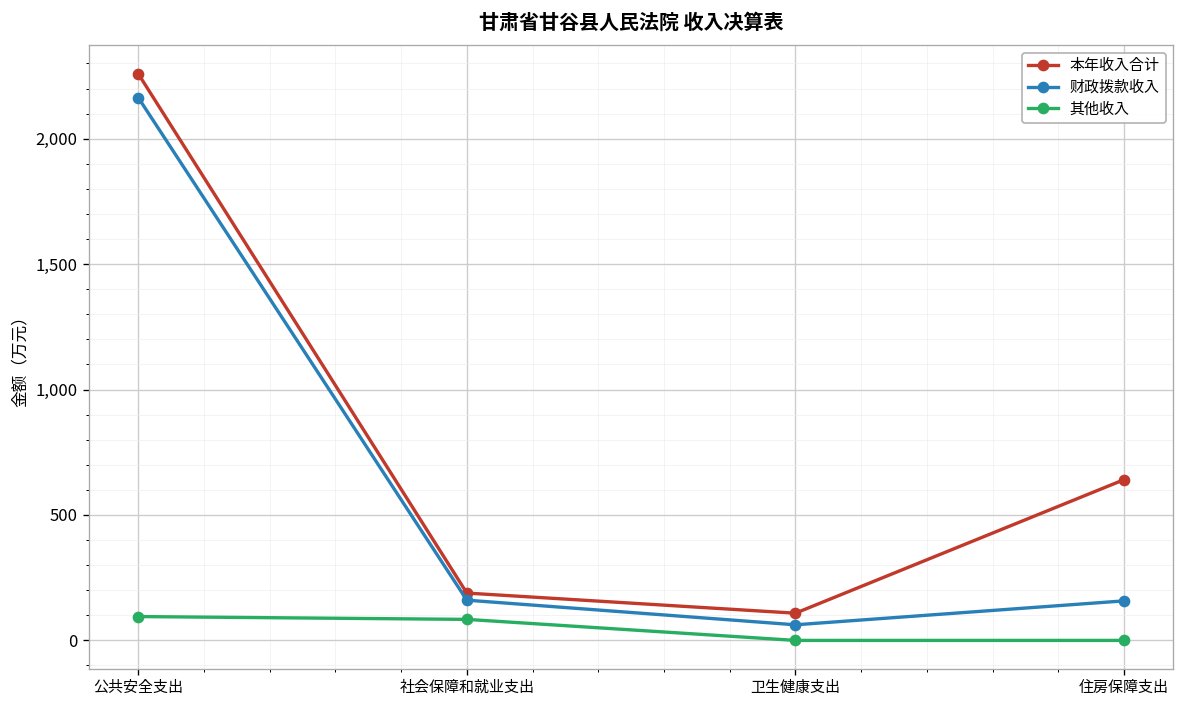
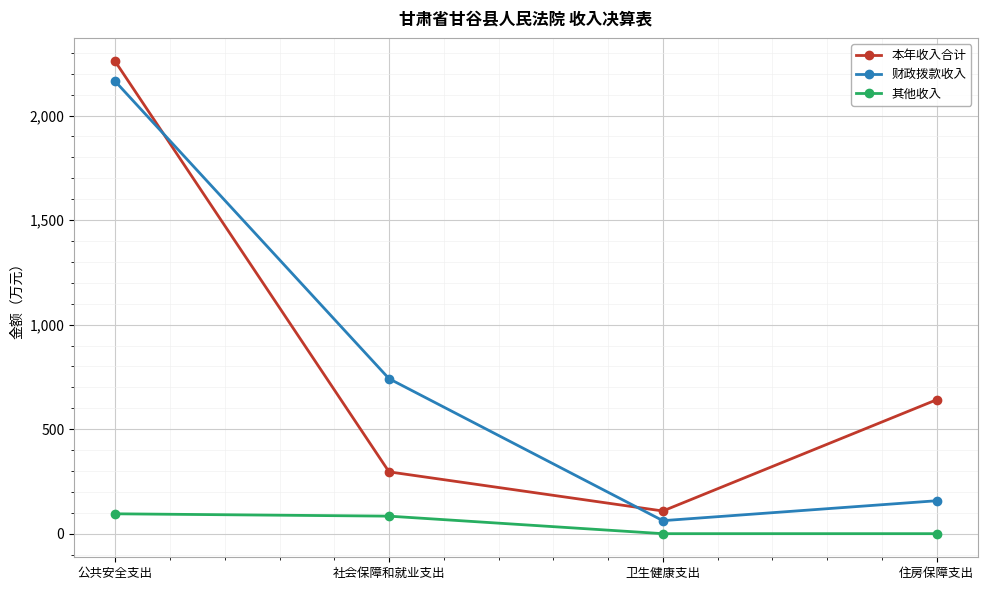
  {
    "本年收入合计": {
      "公共安全支出": "2,260",
-     "社会保障和就业支出": "190",
+     "社会保障和就业支出": "300",
      "卫生健康支出": "110",
      "住房保障支出": "640"
    },
    "财政拨款收入": {
      "公共安全支出": "2,160",
-     "社会保障和就业支出": "160",
+     "社会保障和就业支出": "740",
      "卫生健康支出": "60",
      "住房保障支出": "160"
    },
    "其他收入": {
      "公共安全支出": "100",
      "社会保障和就业支出": "80",
      "卫生健康支出": "0",
      "住房保障支出": "0"
    }
  }
